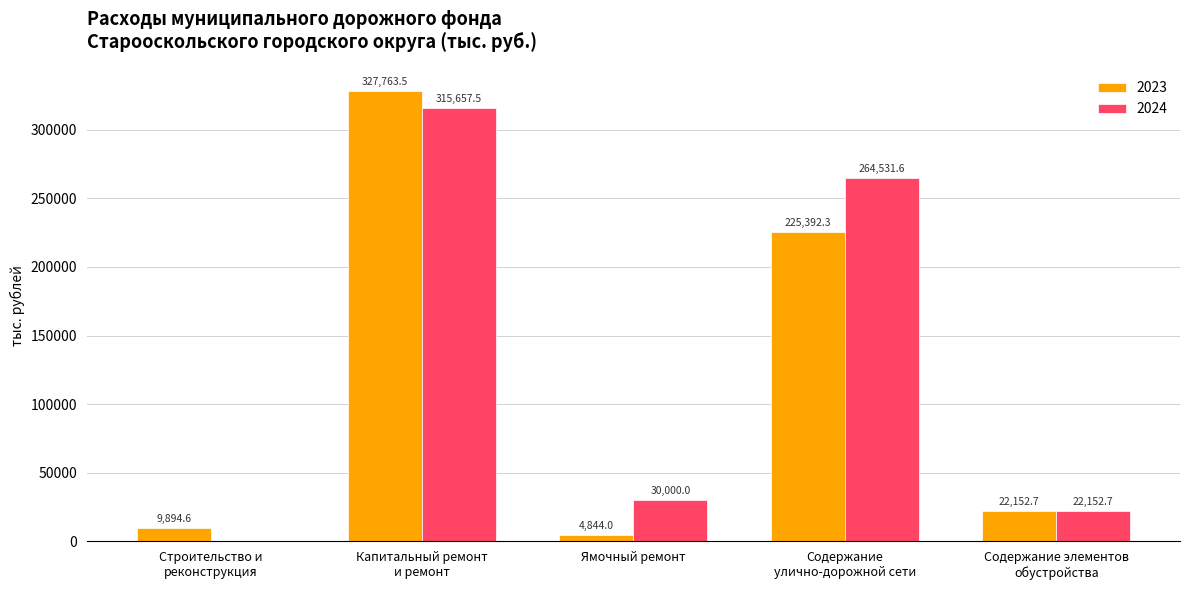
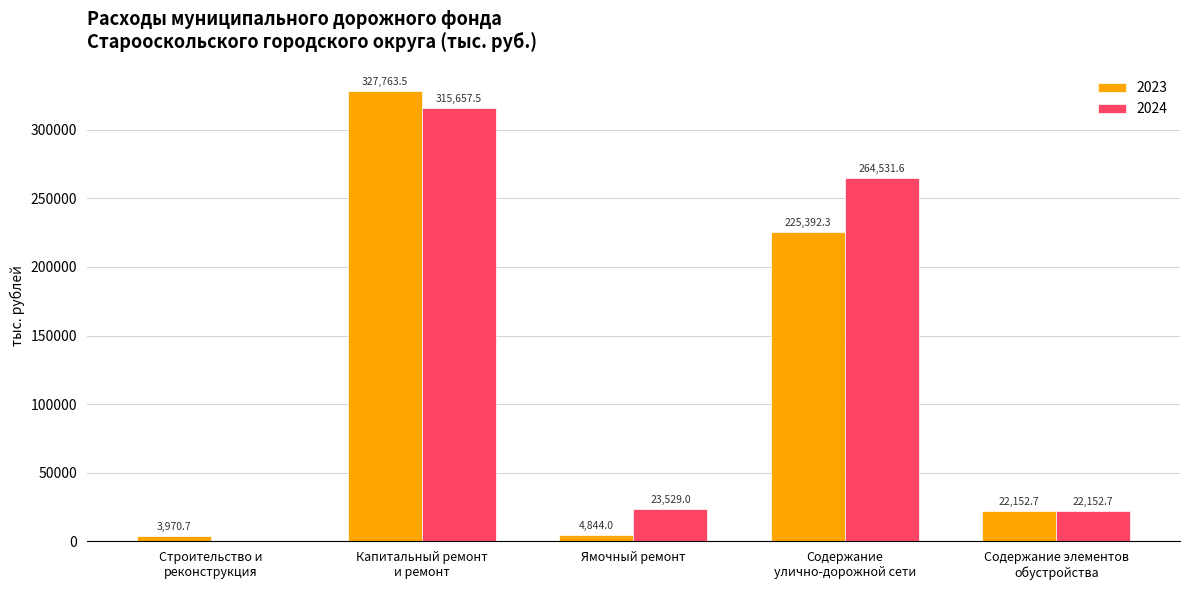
  {
    "2023": {
-     "Строительство и реконструкция": "9,894.6",
+     "Строительство и реконструкция": "3,970.7",
      "Капитальный ремонт и ремонт": "327,763.5",
      "Ямочный ремонт": "4,844.0",
      "Содержание улично-дорожной сети": "225,392.3",
      "Содержание элементов обустройства": "22,152.7"
    },
    "2024": {
      "Капитальный ремонт и ремонт": "315,657.5",
-     "Ямочный ремонт": "30,000.0",
+     "Ямочный ремонт": "23,529.0",
      "Содержание улично-дорожной сети": "264,531.6",
      "Содержание элементов обустройства": "22,152.7"
    }
  }
